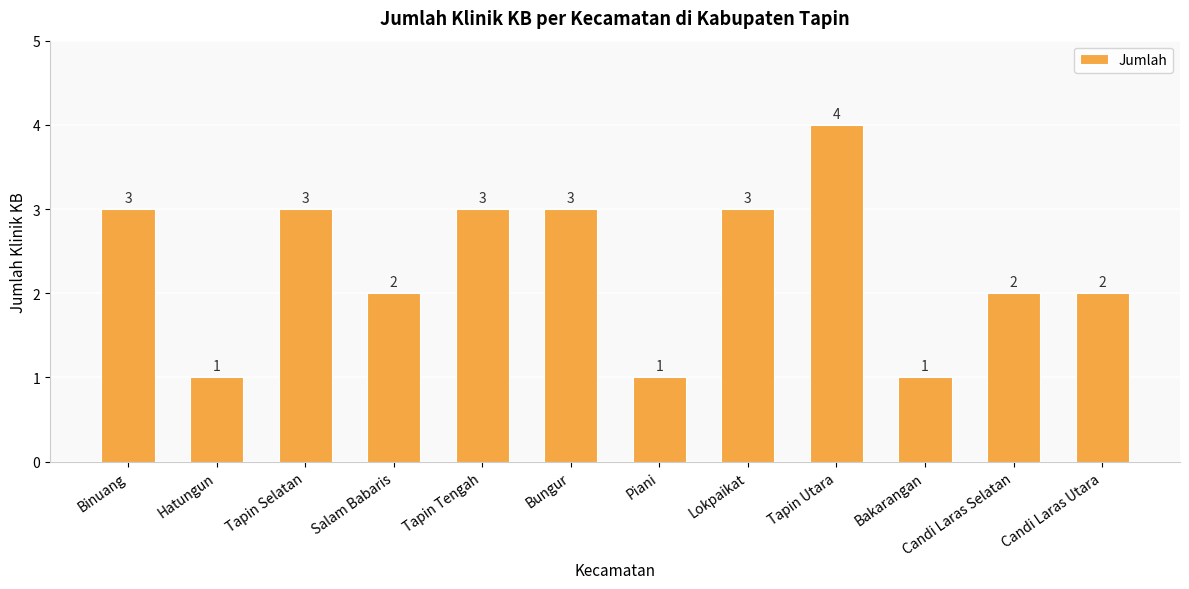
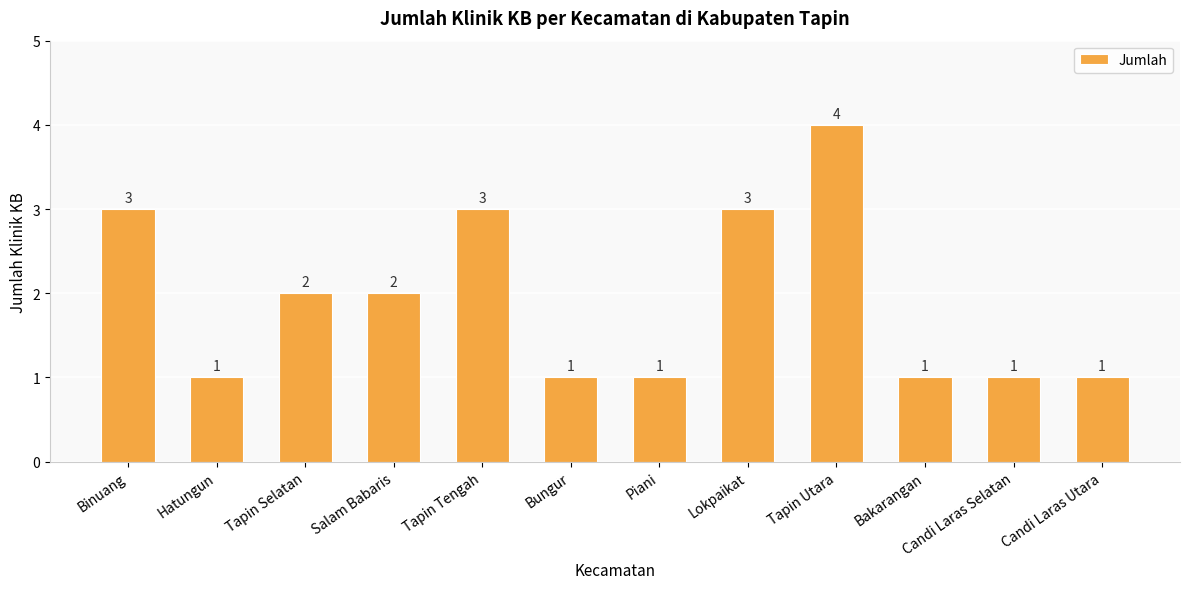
  {
    "Binuang": 3,
    "Hatungun": 1,
-   "Tapin Selatan": 3,
+   "Tapin Selatan": 2,
    "Salam Babaris": 2,
    "Tapin Tengah": 3,
-   "Bungur": 3,
+   "Bungur": 1,
    "Piani": 1,
    "Lokpaikat": 3,
    "Tapin Utara": 4,
    "Bakarangan": 1,
-   "Candi Laras Selatan": 2,
-   "Candi Laras Utara": 2
+   "Candi Laras Selatan": 1,
+   "Candi Laras Utara": 1
  }
